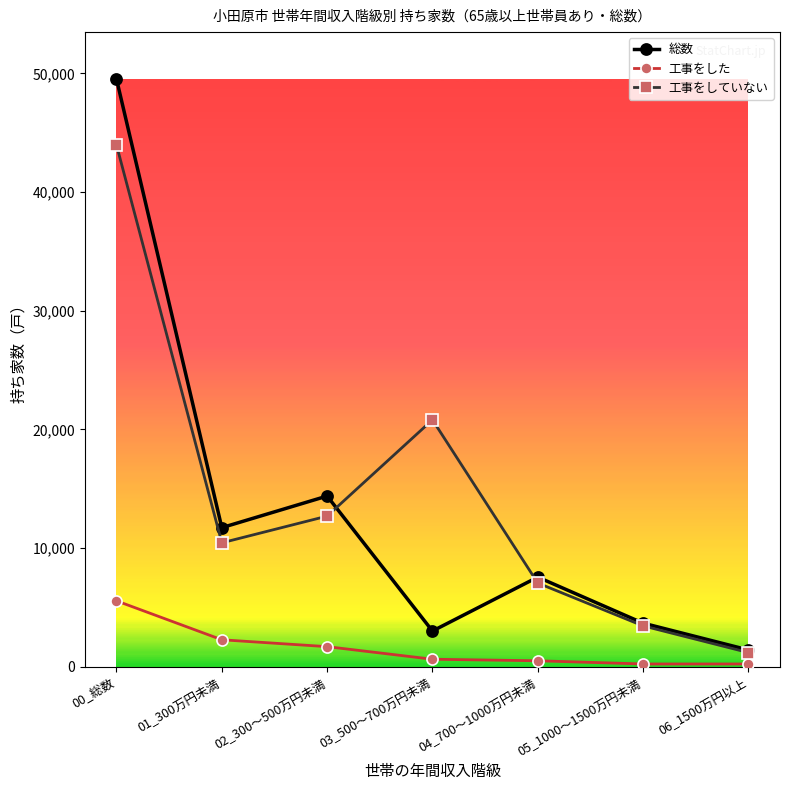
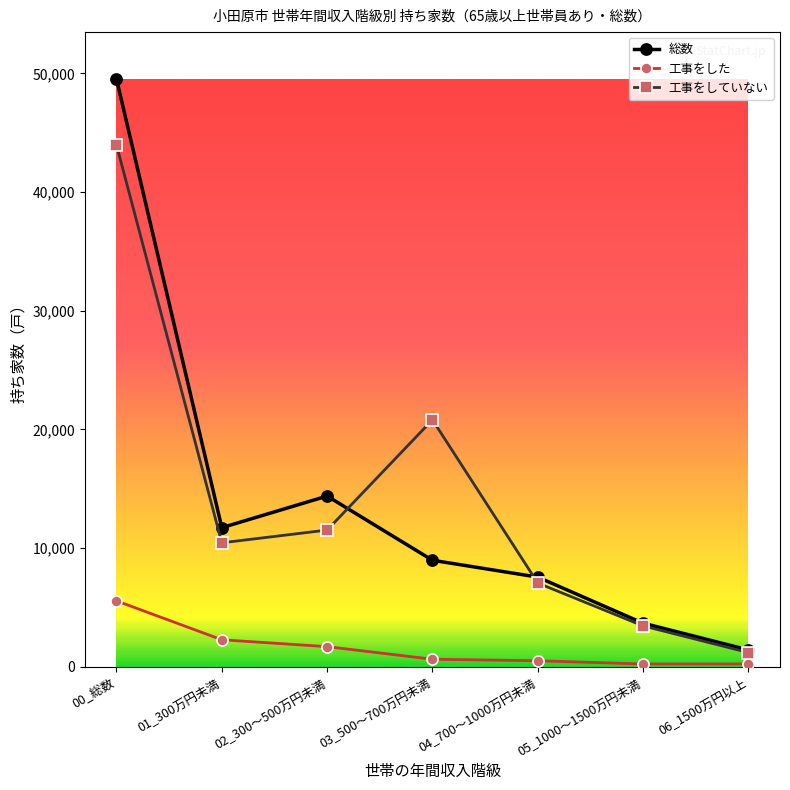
  {
    "総数": {
      "00_総数": "49,500",
      "01_300万円未満": "11,700",
      "02_300～500万円未満": "14,400",
-     "03_500～700万円未満": "3,000",
+     "03_500～700万円未満": "9,000",
      "04_700～1000万円未満": "7,600",
      "05_1000～1500万円未満": "3,700",
      "06_1500万円以上": "1,400"
    },
    "工事をした": {
      "00_総数": "5,600",
      "01_300万円未満": "2,300",
      "02_300～500万円未満": "1,700",
      "03_500～700万円未満": "600",
      "04_700～1000万円未満": "500",
      "05_1000～1500万円未満": "200",
      "06_1500万円以上": "200"
    },
    "工事をしていない": {
      "00_総数": "44,000",
      "01_300万円未満": "10,400",
-     "02_300～500万円未満": "12,700",
+     "02_300～500万円未満": "11,500",
      "03_500～700万円未満": "20,800",
      "04_700～1000万円未満": "7,100",
      "05_1000～1500万円未満": "3,400",
      "06_1500万円以上": "1,200"
    }
  }
